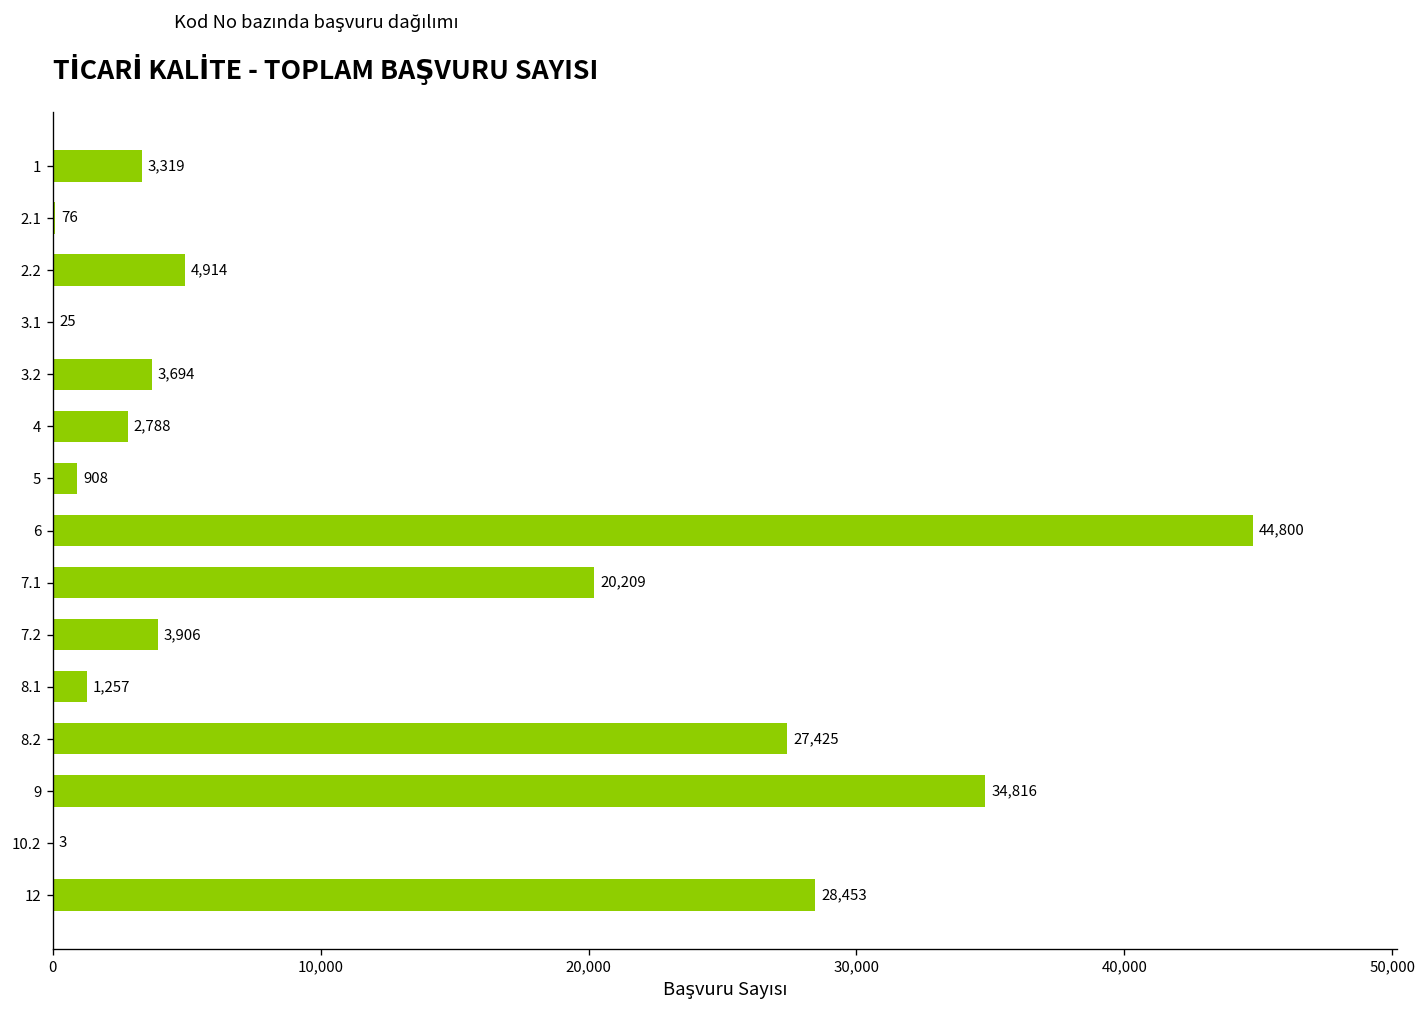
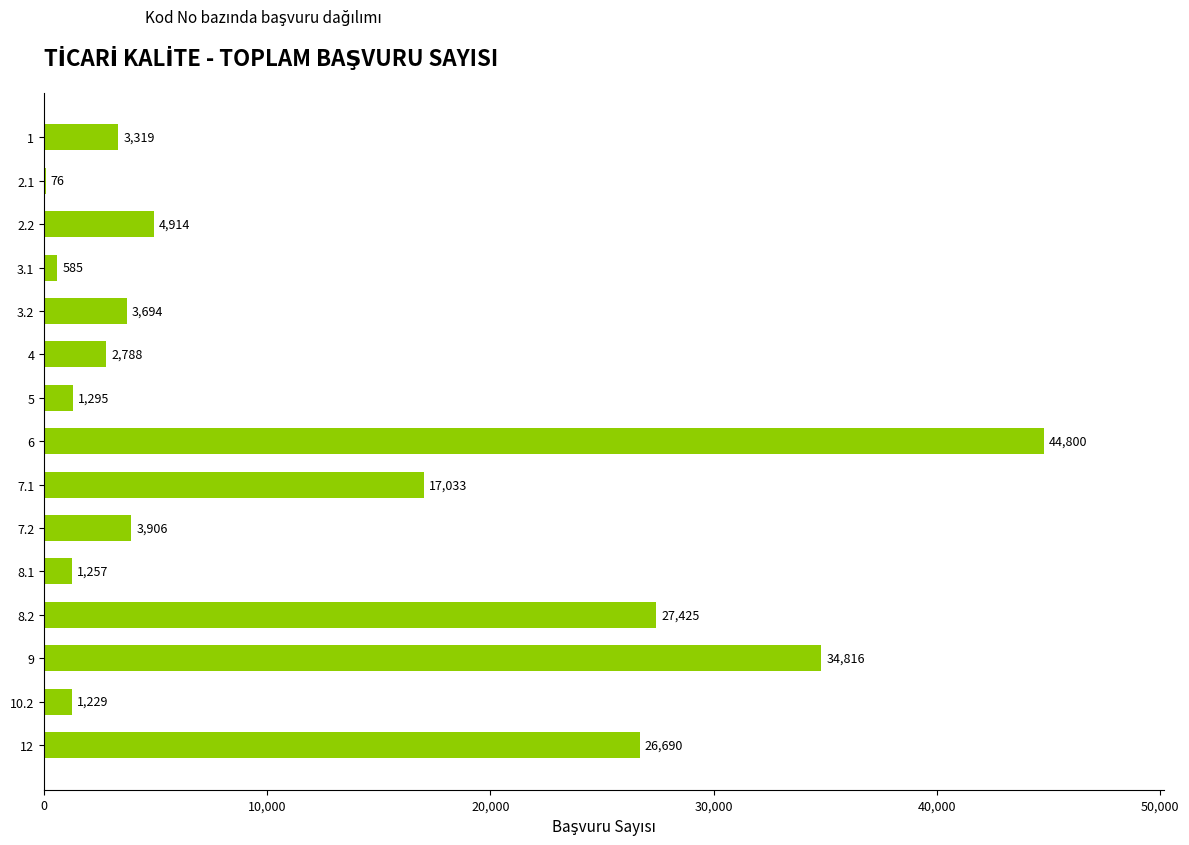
  {
    "1": "3,319",
    "2.1": "76",
    "2.2": "4,914",
-   "3.1": "25",
+   "3.1": "585",
    "3.2": "3,694",
    "4": "2,788",
-   "5": "908",
+   "5": "1,295",
    "6": "44,800",
-   "7.1": "20,209",
+   "7.1": "17,033",
    "7.2": "3,906",
    "8.1": "1,257",
    "8.2": "27,425",
    "9": "34,816",
-   "10.2": "3",
-   "12": "28,453"
+   "10.2": "1,229",
+   "12": "26,690"
  }
